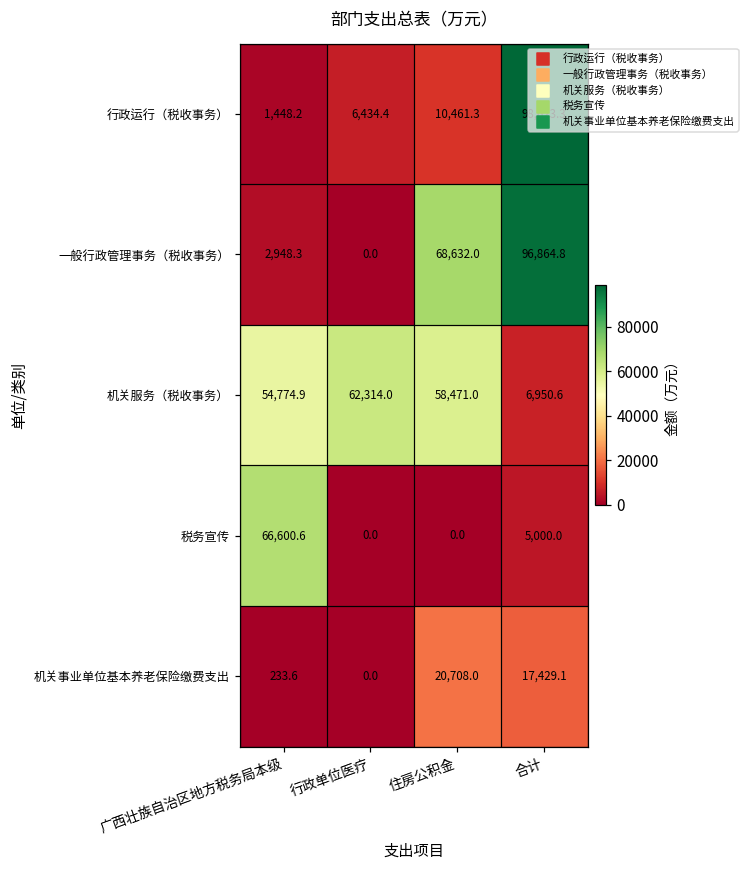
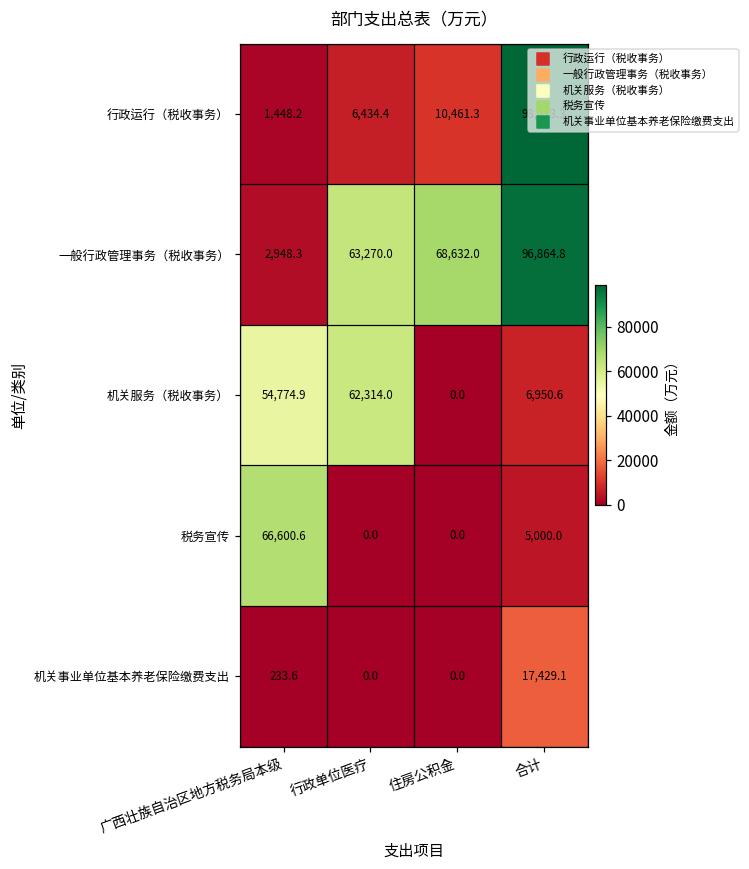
  {
    "行政运行（税收事务）": {
      "广西壮族自治区地方税务局本级": "1,448.2",
      "行政单位医疗": "6,434.4",
      "住房公积金": "10,461.3"
    },
    "一般行政管理事务（税收事务）": {
      "广西壮族自治区地方税务局本级": "2,948.3",
-     "行政单位医疗": "0.0",
+     "行政单位医疗": "63,270.0",
      "住房公积金": "68,632.0",
      "合计": "96,864.8"
    },
    "机关服务（税收事务）": {
      "广西壮族自治区地方税务局本级": "54,774.9",
      "行政单位医疗": "62,314.0",
-     "住房公积金": "58,471.0",
+     "住房公积金": "0.0",
      "合计": "6,950.6"
    },
    "税务宣传": {
      "广西壮族自治区地方税务局本级": "66,600.6",
      "行政单位医疗": "0.0",
      "住房公积金": "0.0",
      "合计": "5,000.0"
    },
    "机关事业单位基本养老保险缴费支出": {
      "广西壮族自治区地方税务局本级": "233.6",
      "行政单位医疗": "0.0",
-     "住房公积金": "20,708.0",
+     "住房公积金": "0.0",
      "合计": "17,429.1"
    }
  }
